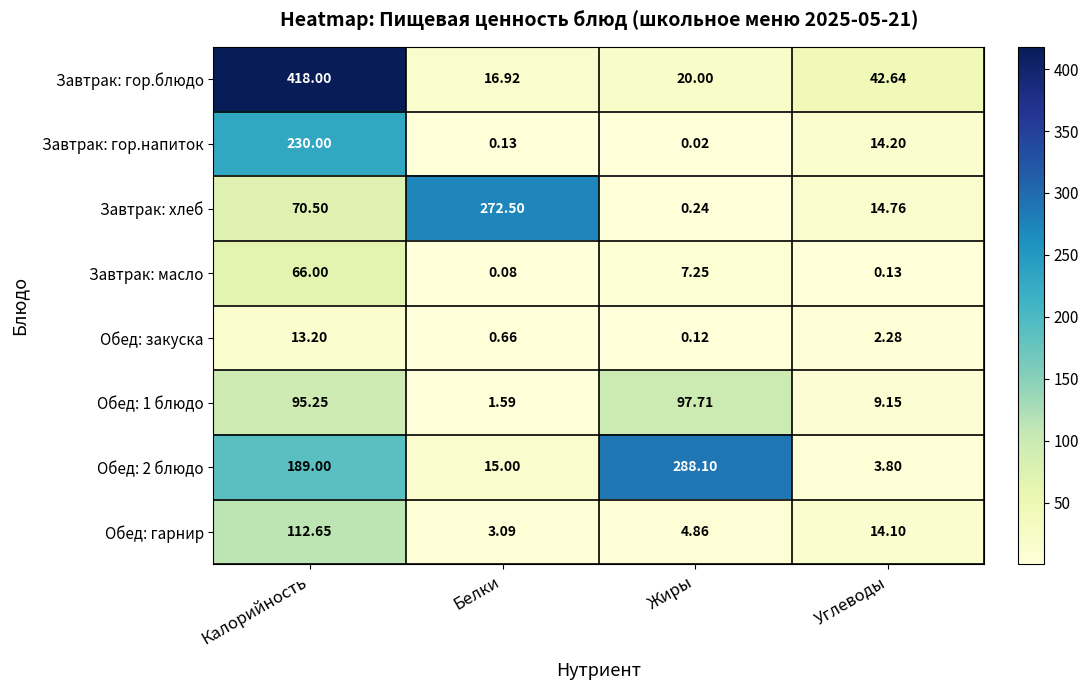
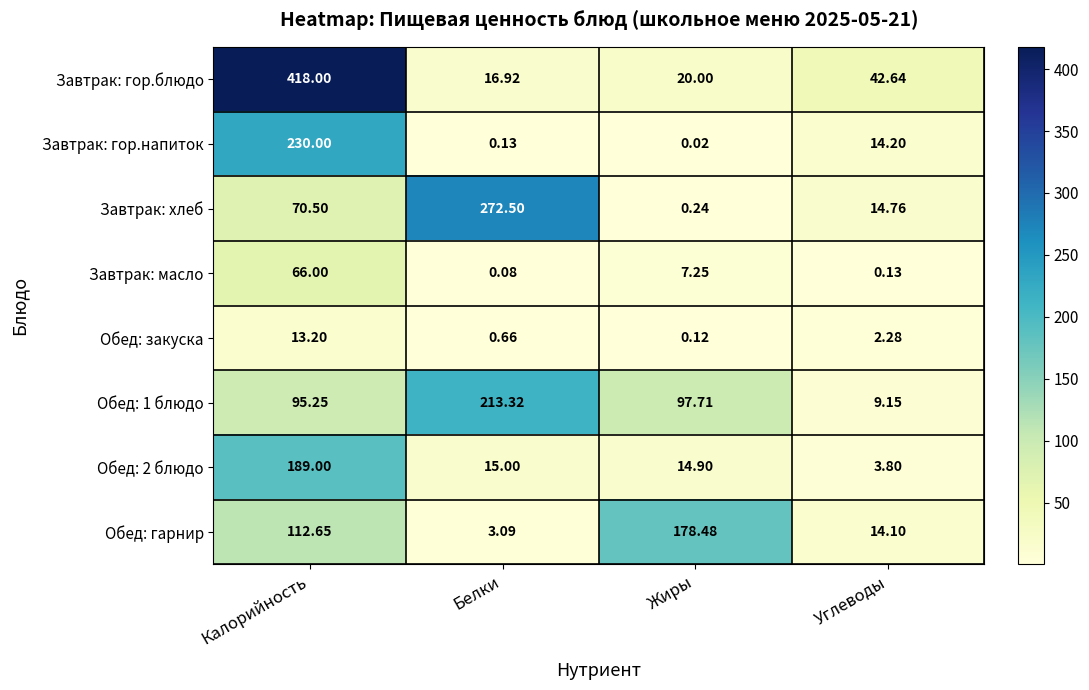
  {
    "Завтрак: гор.блюдо": {
      "Калорийность": 418.00,
      "Белки": 16.92,
      "Жиры": 20.00,
      "Углеводы": 42.64
    },
    "Завтрак: гор.напиток": {
      "Калорийность": 230.00,
      "Белки": 0.13,
      "Жиры": 0.02,
      "Углеводы": 14.20
    },
    "Завтрак: хлеб": {
      "Калорийность": 70.50,
      "Белки": 272.50,
      "Жиры": 0.24,
      "Углеводы": 14.76
    },
    "Завтрак: масло": {
      "Калорийность": 66.00,
      "Белки": 0.08,
      "Жиры": 7.25,
      "Углеводы": 0.13
    },
    "Обед: закуска": {
      "Калорийность": 13.20,
      "Белки": 0.66,
      "Жиры": 0.12,
      "Углеводы": 2.28
    },
    "Обед: 1 блюдо": {
      "Калорийность": 95.25,
-     "Белки": 1.59,
+     "Белки": 213.32,
      "Жиры": 97.71,
      "Углеводы": 9.15
    },
    "Обед: 2 блюдо": {
      "Калорийность": 189.00,
      "Белки": 15.00,
-     "Жиры": 288.10,
+     "Жиры": 14.90,
      "Углеводы": 3.80
    },
    "Обед: гарнир": {
      "Калорийность": 112.65,
      "Белки": 3.09,
-     "Жиры": 4.86,
+     "Жиры": 178.48,
      "Углеводы": 14.10
    }
  }
